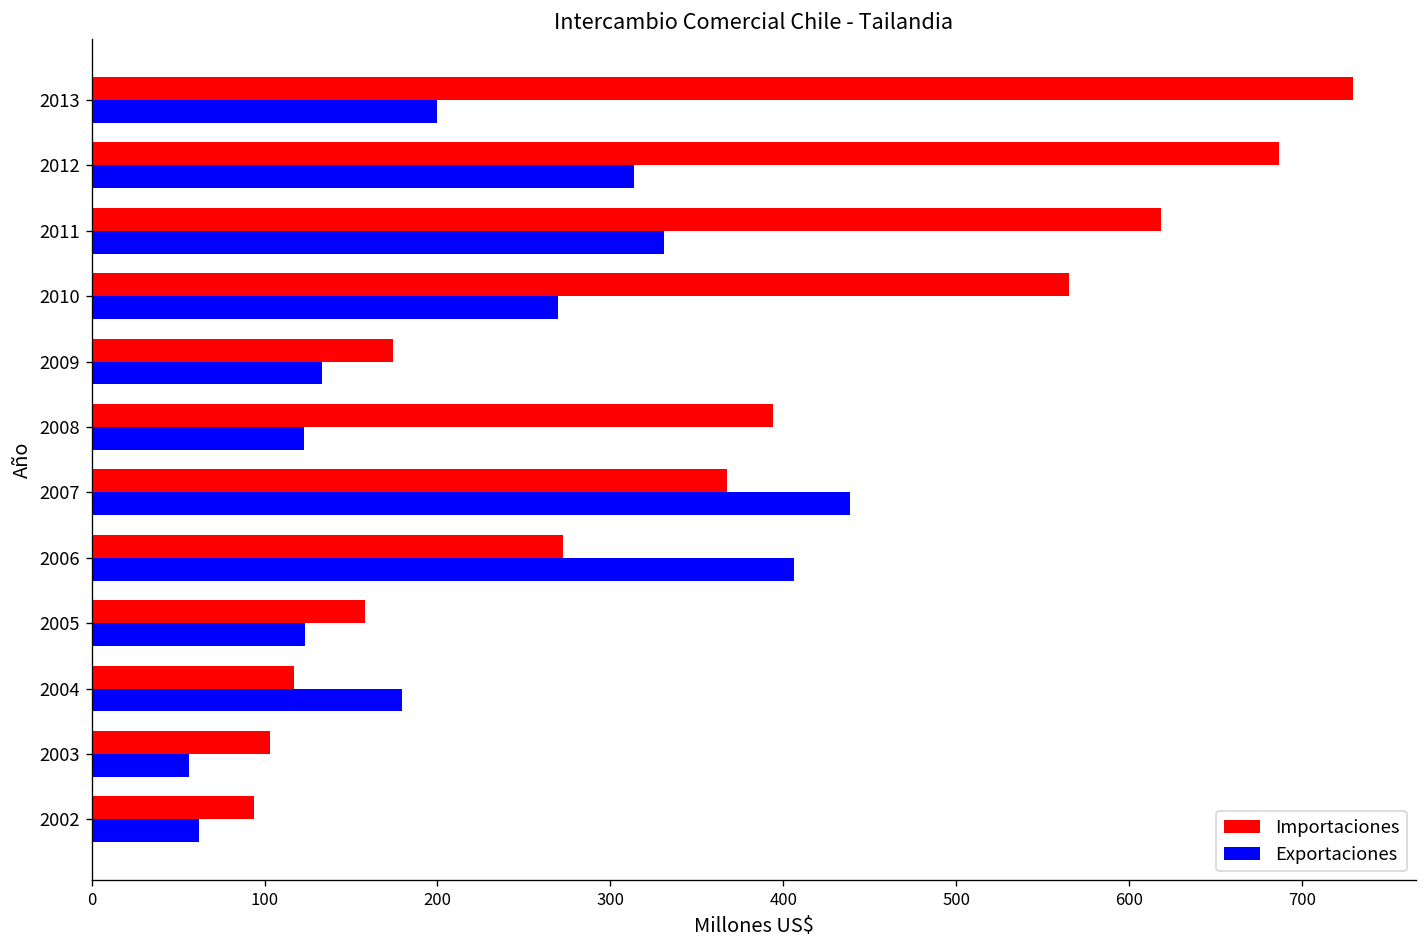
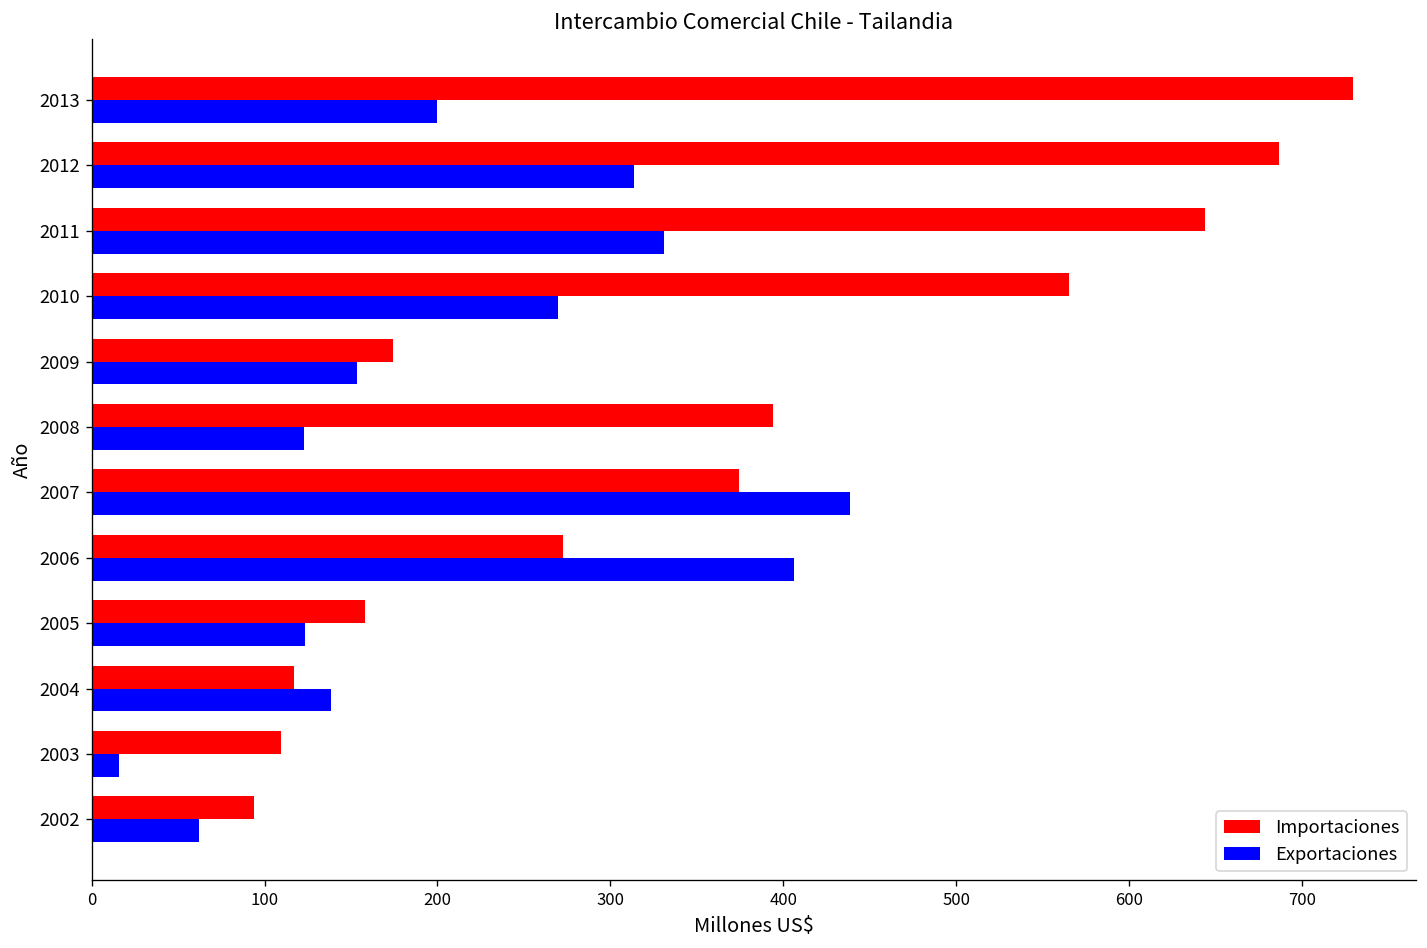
  {
    "Importaciones": {
      "2013": 729,
      "2012": 686,
-     "2011": 618,
+     "2011": 644,
      "2010": 565,
      "2009": 174,
      "2008": 394,
-     "2007": 367,
+     "2007": 374,
      "2006": 272,
      "2005": 158,
      "2004": 117,
-     "2003": 103,
+     "2003": 110,
      "2002": 94
    },
    "Exportaciones": {
      "2013": 200,
      "2012": 313,
      "2011": 331,
      "2010": 270,
-     "2009": 133,
+     "2009": 154,
      "2008": 123,
      "2007": 439,
      "2006": 406,
      "2005": 123,
-     "2004": 179,
-     "2003": 56,
+     "2004": 138,
+     "2003": 16,
      "2002": 62
    }
  }
